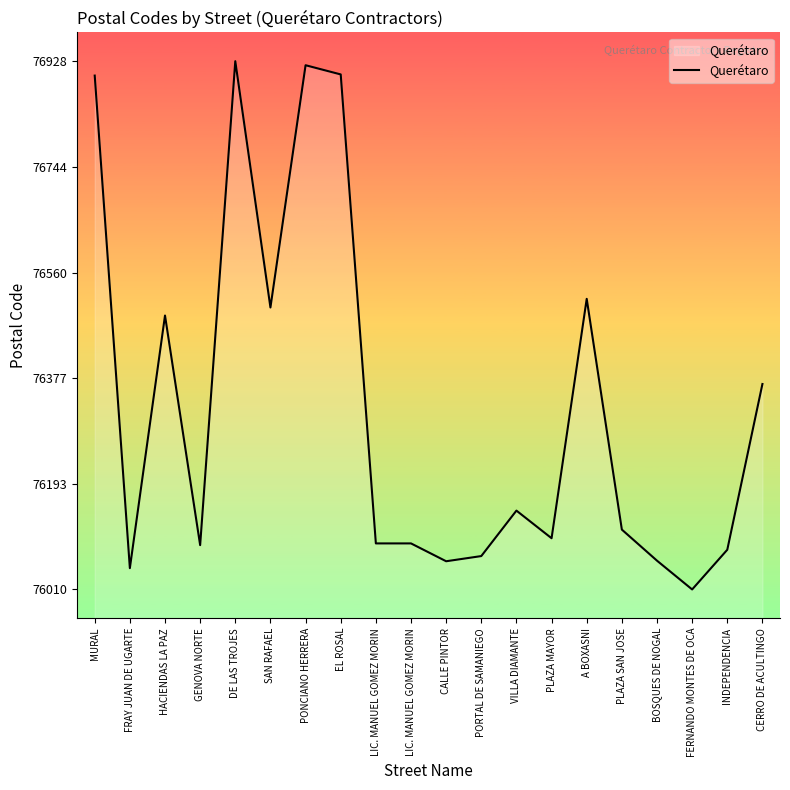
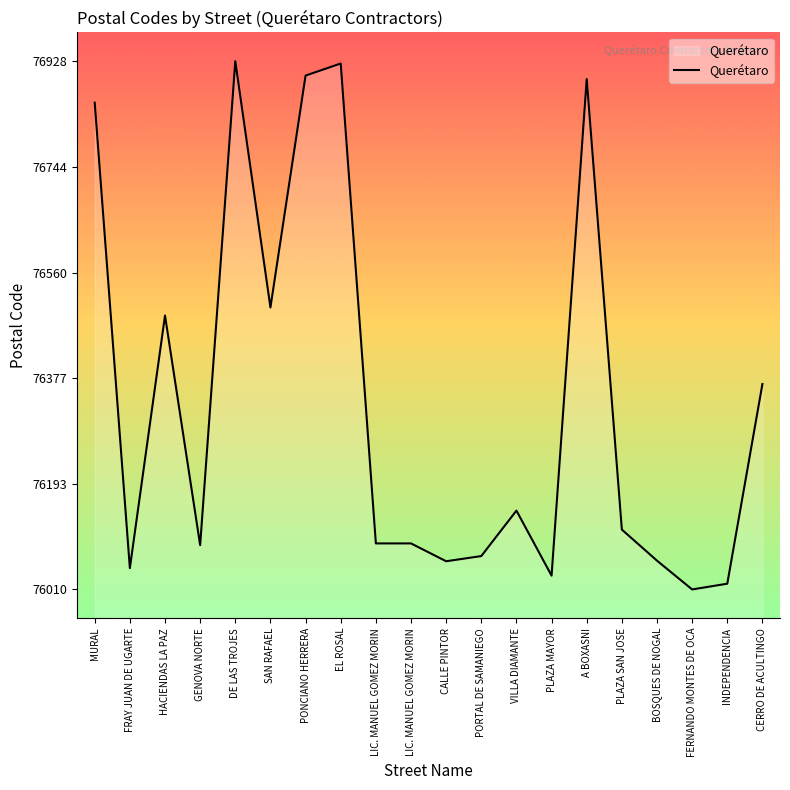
  {
-   "MURAL": 76900,
+   "MURAL": 76860,
    "FRAY JUAN DE UGARTE": 76050,
    "HACIENDAS LA PAZ": 76490,
    "GENOVA NORTE": 76090,
    "DE LAS TROJES": 76930,
    "SAN RAFAEL": 76500,
-   "PONCIANO HERRERA": 76920,
-   "EL ROSAL": 76910,
+   "PONCIANO HERRERA": 76900,
+   "EL ROSAL": 76920,
    "CALLE PINTOR": 76060,
    "PORTAL DE SAMANIEGO": 76070,
    "VILLA DIAMANTE": 76150,
-   "PLAZA MAYOR": 76100,
-   "A BOXASNI": 76520,
+   "PLAZA MAYOR": 76030,
+   "A BOXASNI": 76900,
    "PLAZA SAN JOSE": 76110,
    "BOSQUES DE NOGAL": 76060,
    "FERNANDO MONTES DE OCA": 76010,
-   "INDEPENDENCIA": 76080,
+   "INDEPENDENCIA": 76020,
    "CERRO DE ACULTINGO": 76370
  }
